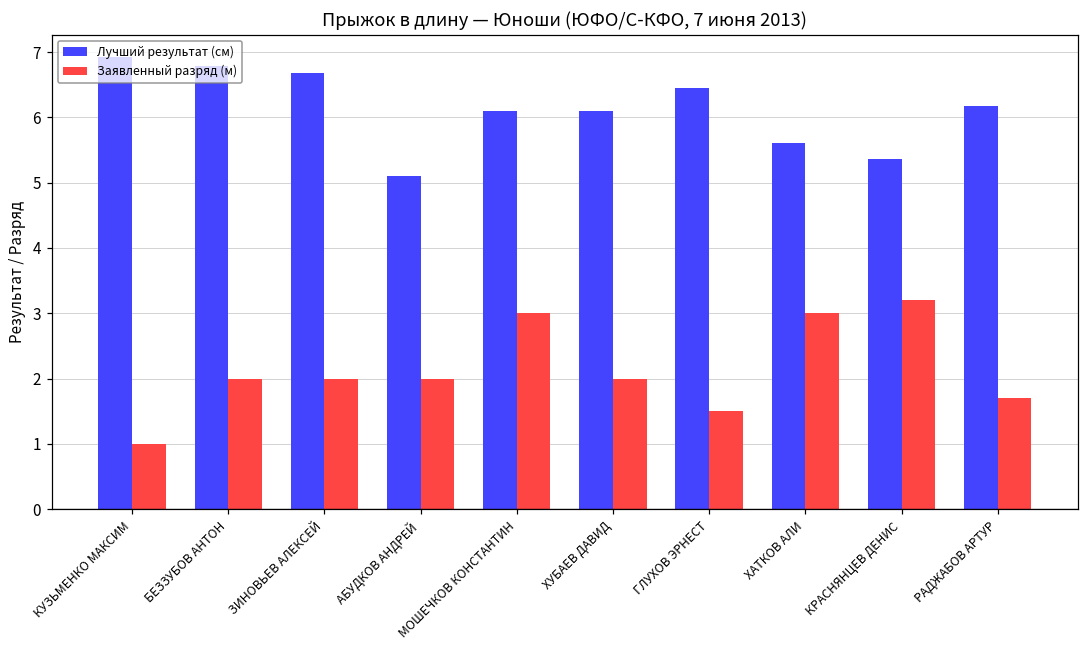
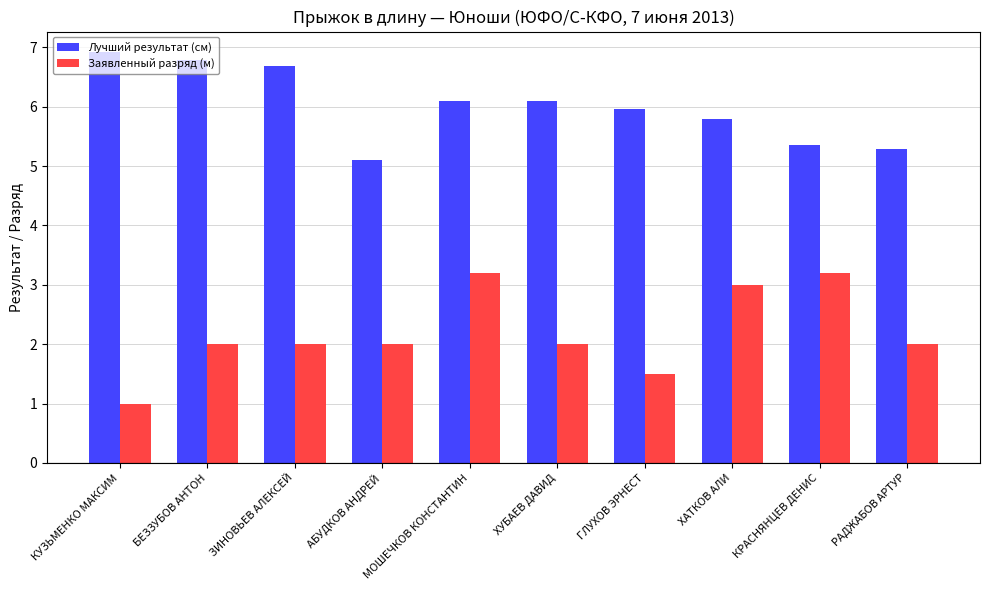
  {
    "Лучший результат (см)": {
      "ЗИНОВЬЕВ АЛЕКСЕЙ": 6.7,
      "АБУДКОВ АНДРЕЙ": 5.1,
      "МОШЕЧКОВ КОНСТАНТИН": 6.1,
      "ХУБАЕВ ДАВИД": 6.1,
-     "ГЛУХОВ ЭРНЕСТ": 6.5,
-     "ХАТКОВ АЛИ": 5.6,
+     "ГЛУХОВ ЭРНЕСТ": 6.0,
+     "ХАТКОВ АЛИ": 5.8,
      "КРАСНЯНЦЕВ ДЕНИС": 5.4,
-     "РАДЖАБОВ АРТУР": 6.2
+     "РАДЖАБОВ АРТУР": 5.3
    },
    "Заявленный разряд (м)": {
      "КУЗЬМЕНКО МАКСИМ": 1.0,
      "БЕЗЗУБОВ АНТОН": 2.0,
      "ЗИНОВЬЕВ АЛЕКСЕЙ": 2.0,
      "АБУДКОВ АНДРЕЙ": 2.0,
-     "МОШЕЧКОВ КОНСТАНТИН": 3.0,
+     "МОШЕЧКОВ КОНСТАНТИН": 3.2,
      "ХУБАЕВ ДАВИД": 2.0,
      "ГЛУХОВ ЭРНЕСТ": 1.5,
      "ХАТКОВ АЛИ": 3.0,
      "КРАСНЯНЦЕВ ДЕНИС": 3.2,
-     "РАДЖАБОВ АРТУР": 1.7
+     "РАДЖАБОВ АРТУР": 2.0
    }
  }
